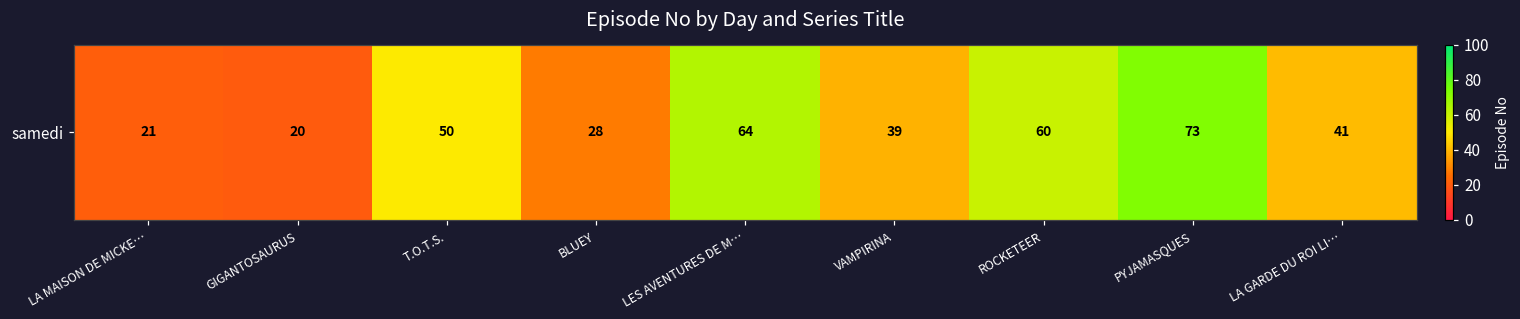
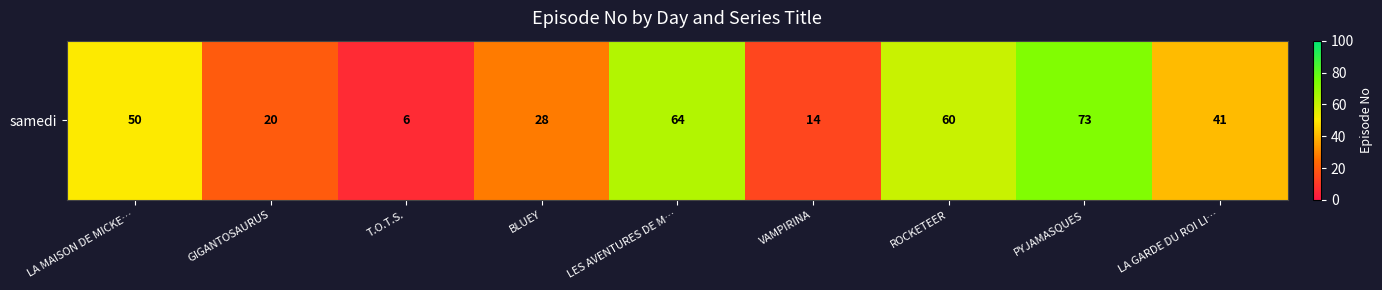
  {
    "samedi": {
-     "LA MAISON DE MICKE…": 21,
+     "LA MAISON DE MICKE…": 50,
      "GIGANTOSAURUS": 20,
-     "T.O.T.S.": 50,
+     "T.O.T.S.": 6,
      "BLUEY": 28,
      "LES AVENTURES DE M…": 64,
-     "VAMPIRINA": 39,
+     "VAMPIRINA": 14,
      "ROCKETEER": 60,
      "PYJAMASQUES": 73,
      "LA GARDE DU ROI LI…": 41
    }
  }
